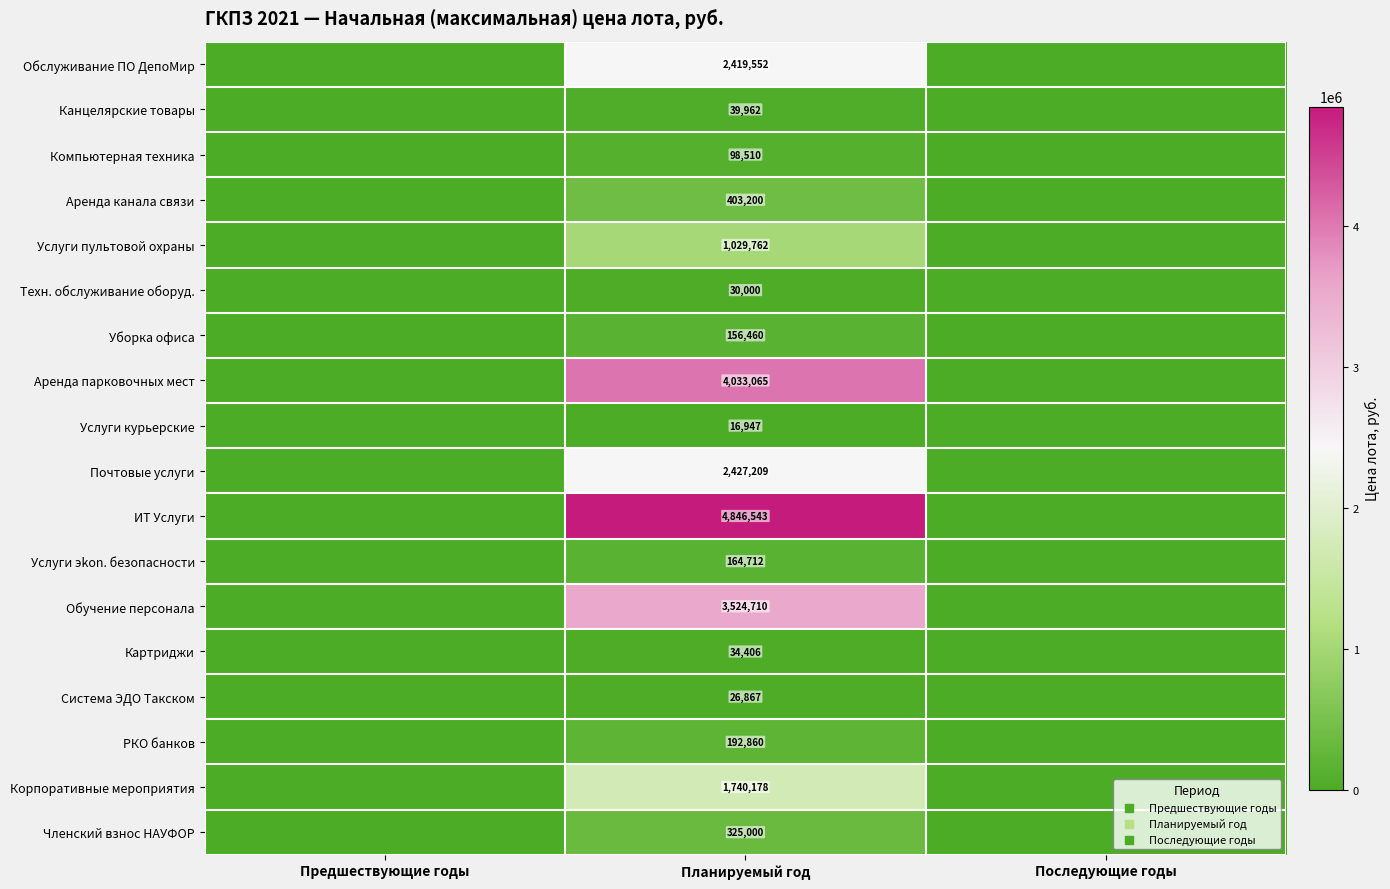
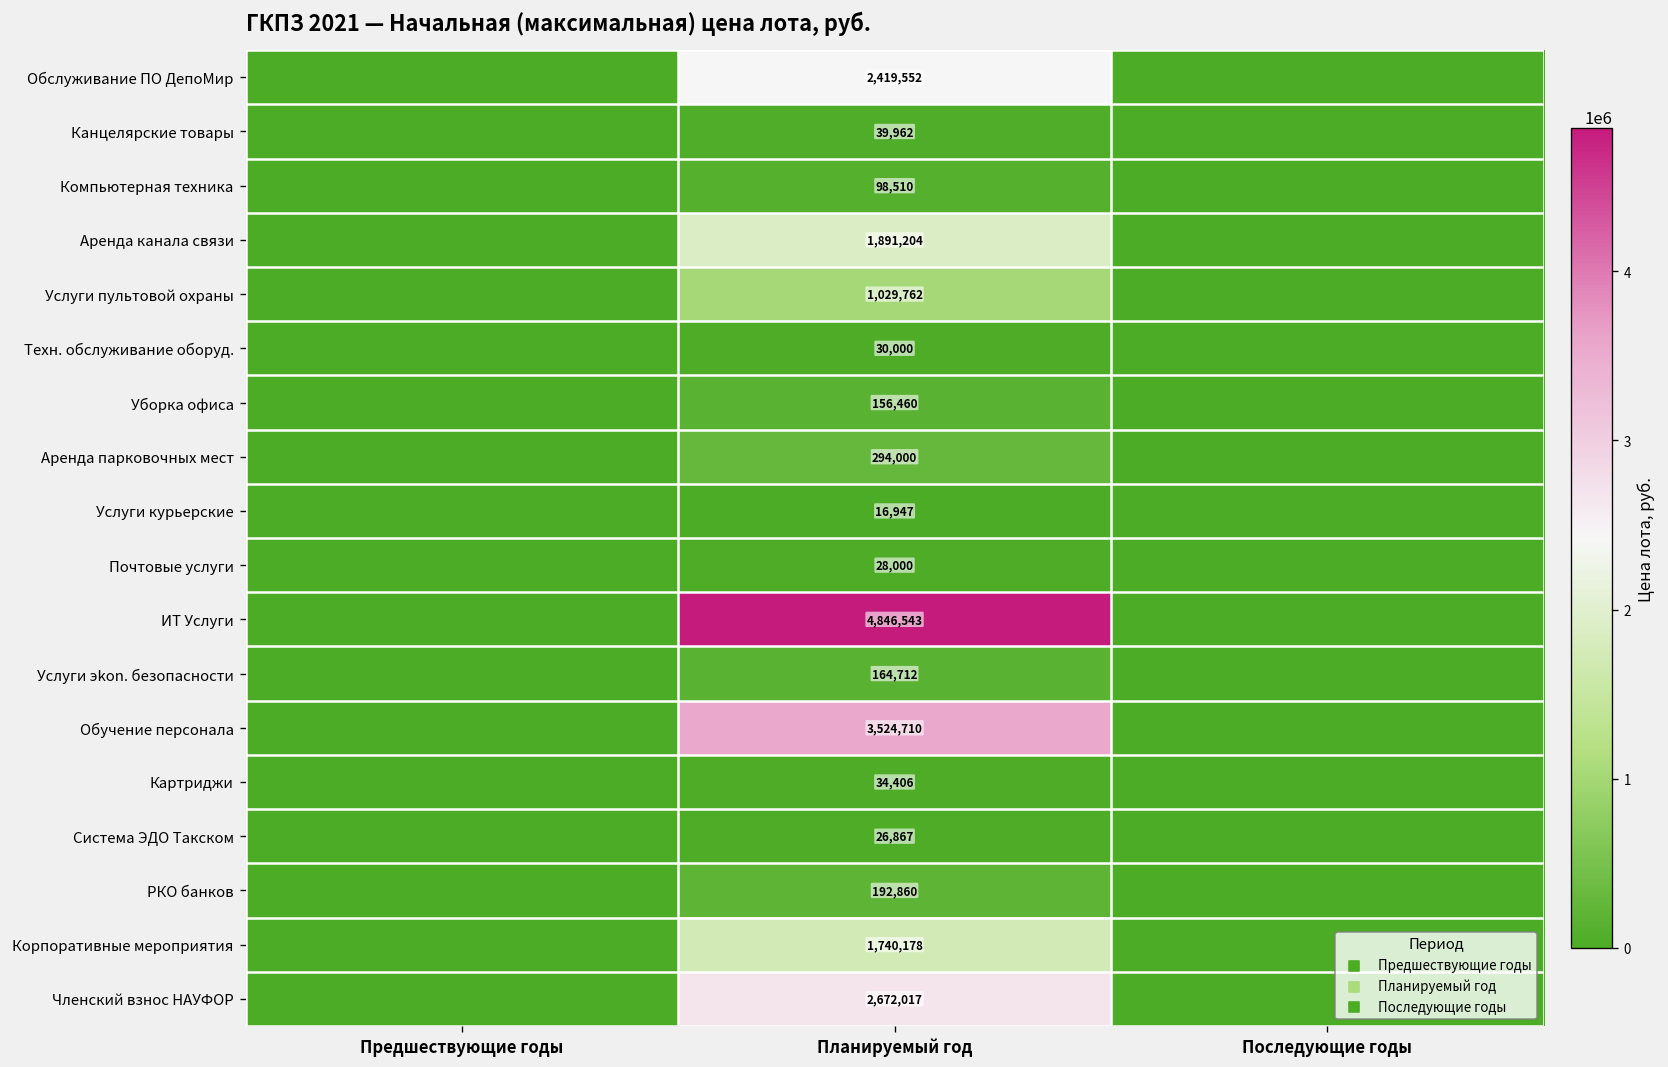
  {
    "Аренда канала связи": {
-     "Планируемый год": "403,200"
+     "Планируемый год": "1,891,204"
    },
    "Аренда парковочных мест": {
-     "Планируемый год": "4,033,065"
+     "Планируемый год": "294,000"
    },
    "Почтовые услуги": {
-     "Планируемый год": "2,427,209"
+     "Планируемый год": "28,000"
    },
    "Членский взнос НАУФОР": {
-     "Планируемый год": "325,000"
+     "Планируемый год": "2,672,017"
    }
  }
